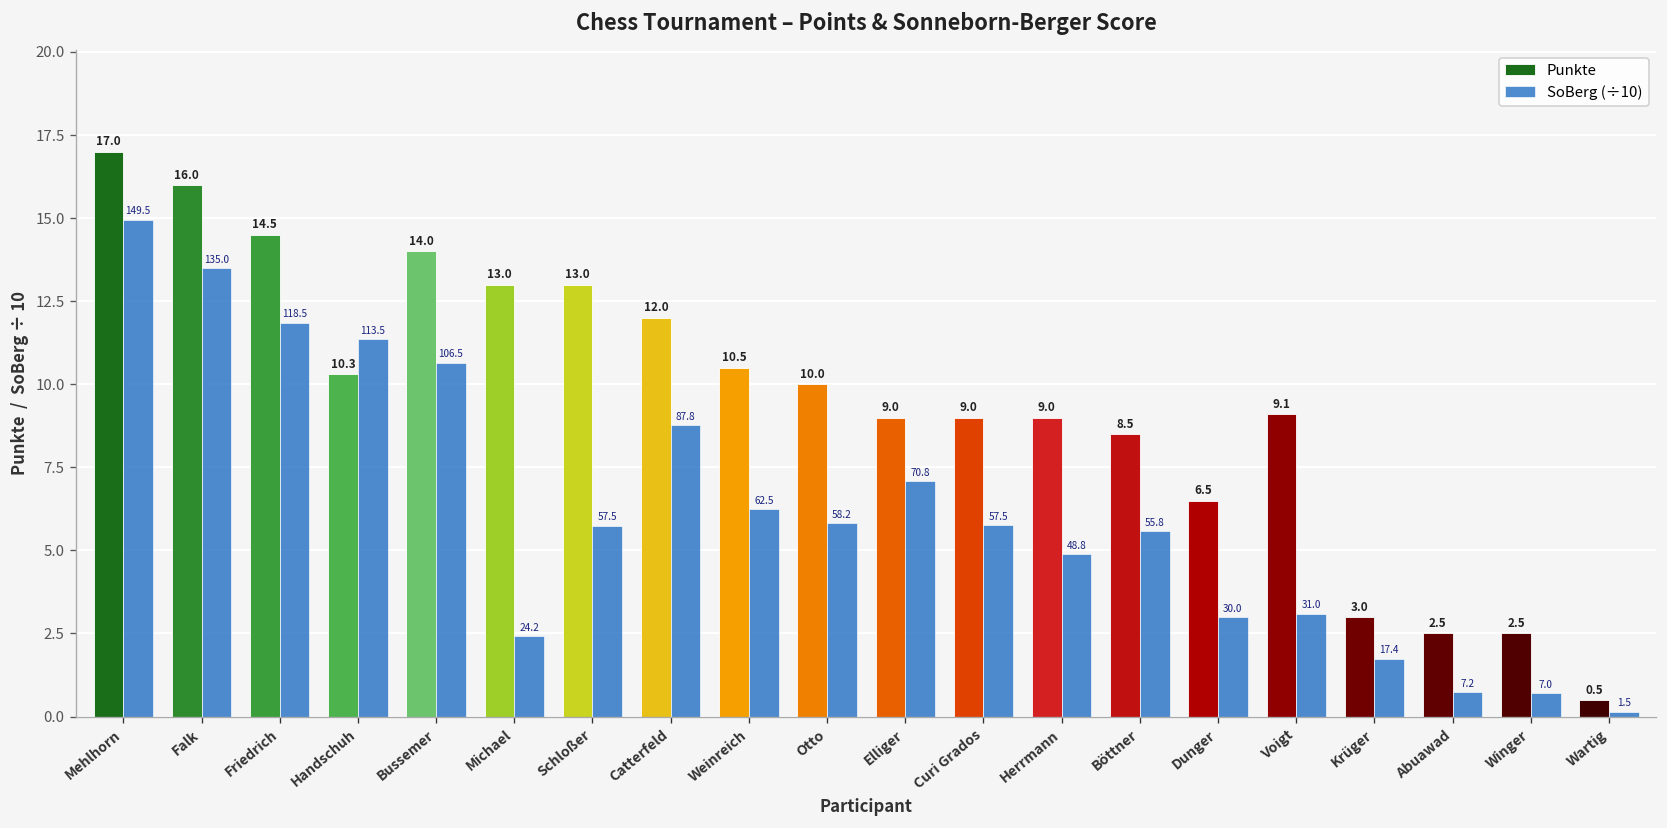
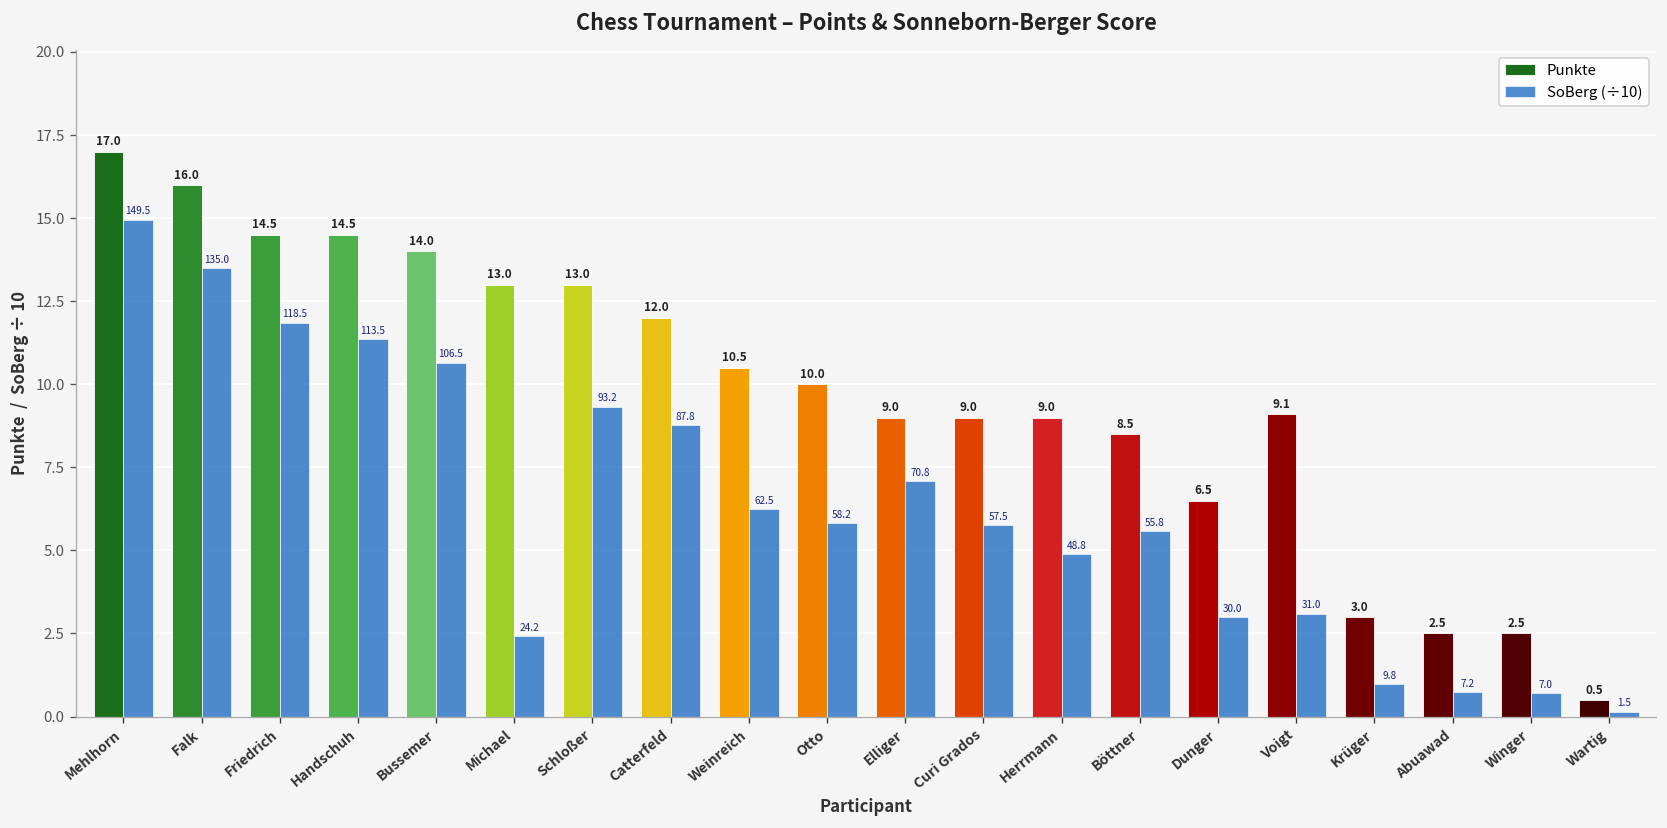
  {
    "Punkte": {
      "Mehlhorn": 17.0,
      "Falk": 16.0,
      "Friedrich": 14.5,
-     "Handschuh": 10.3,
+     "Handschuh": 14.5,
      "Bussemer": 14.0,
      "Michael": 13.0,
      "Schloßer": 13.0,
      "Catterfeld": 12.0,
      "Weinreich": 10.5,
      "Otto": 10.0,
      "Elliger": 9.0,
      "Curi Grados": 9.0,
      "Herrmann": 9.0,
      "Böttner": 8.5,
      "Dunger": 6.5,
      "Voigt": 9.1,
      "Krüger": 3.0,
      "Abuawad": 2.5,
      "Winger": 2.5,
      "Wartig": 0.5
    },
    "SoBerg (÷10)": {
-     "Schloßer": 57.5,
-     "Krüger": 17.4
+     "Schloßer": 93.2,
+     "Krüger": 9.8
    }
  }
